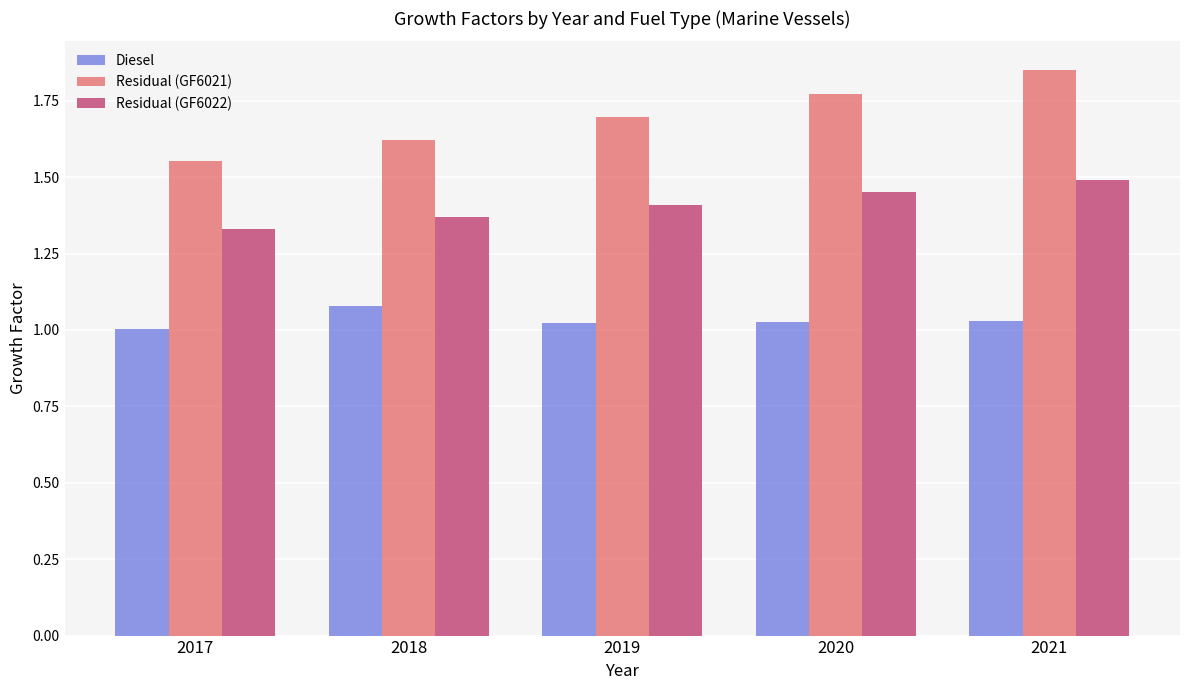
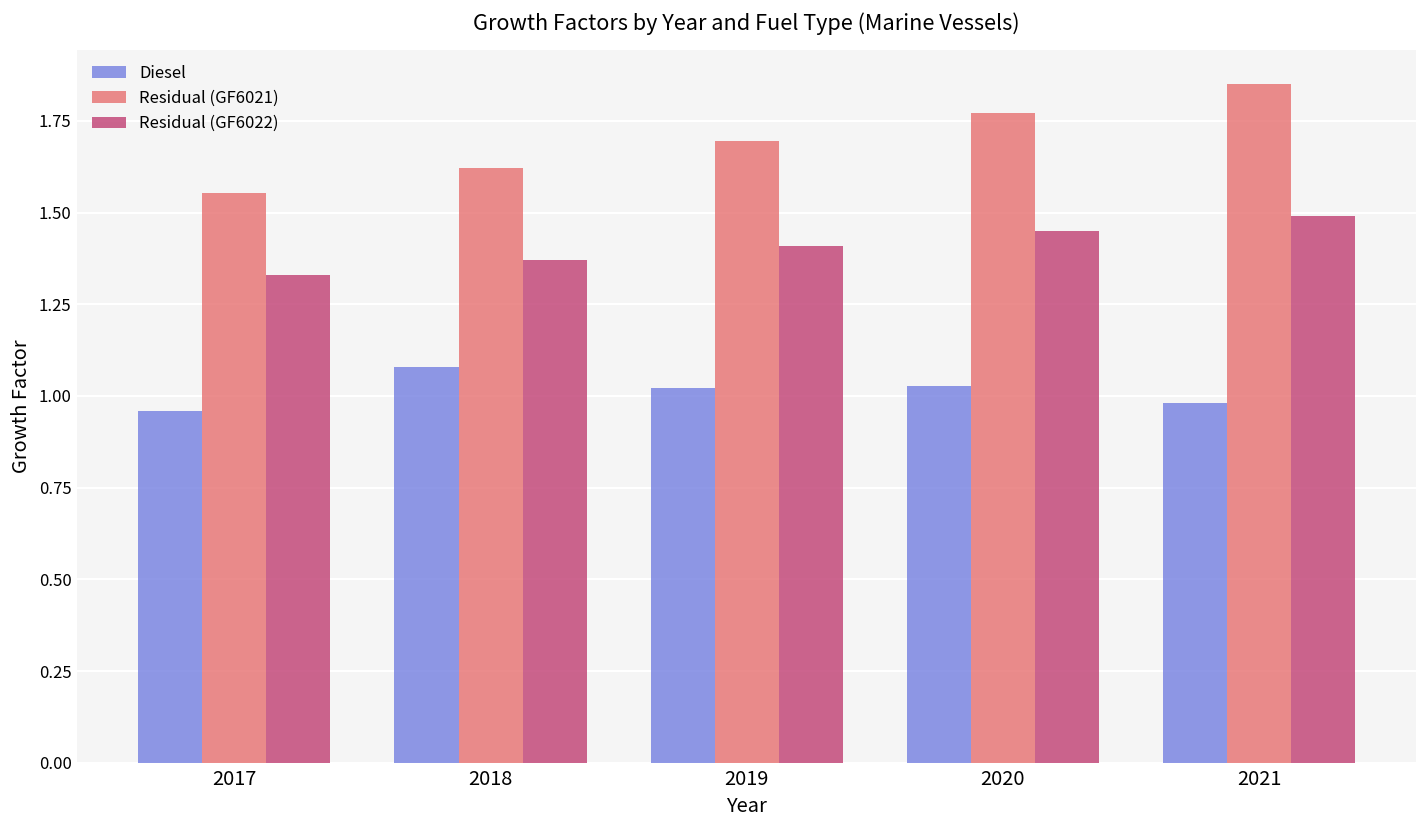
  {
    "Diesel": {
-     "2017": 1.00,
+     "2017": 0.96,
      "2018": 1.08,
      "2019": 1.02,
      "2020": 1.03,
-     "2021": 1.03
+     "2021": 0.98
    }
  }
